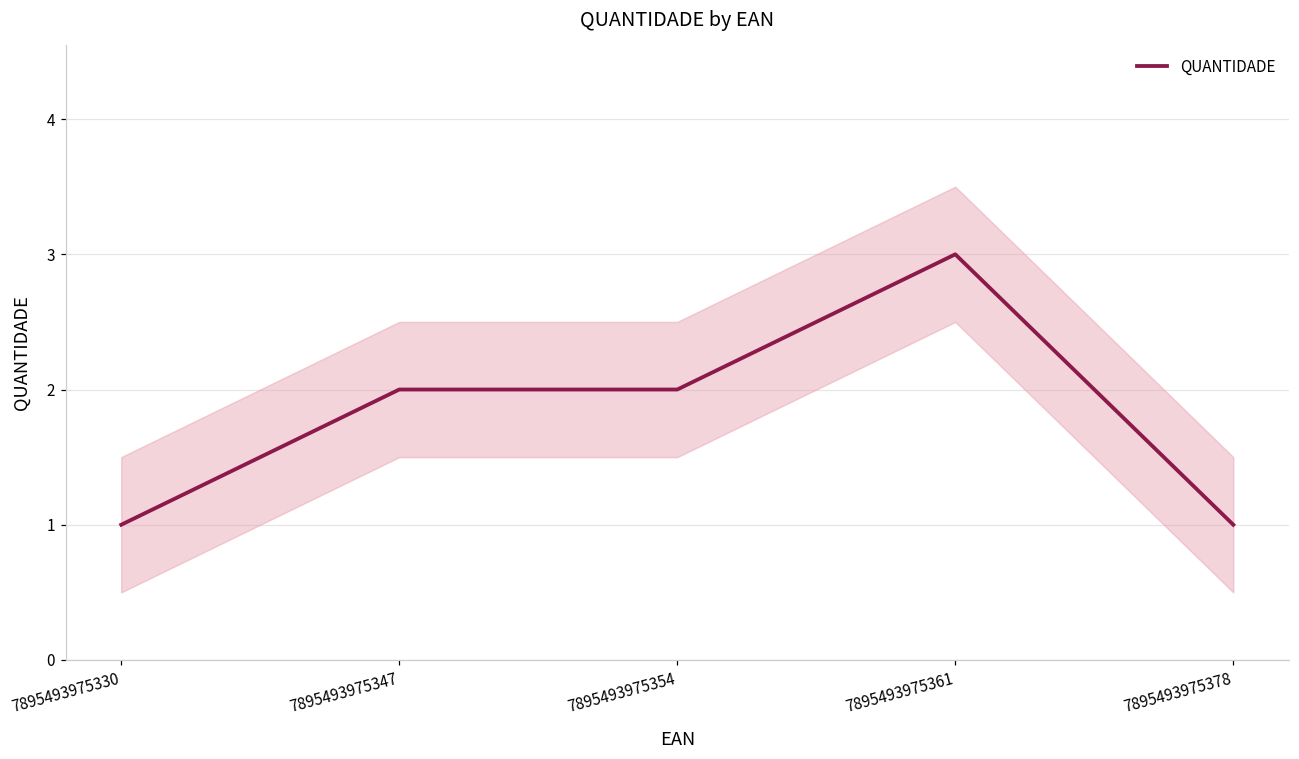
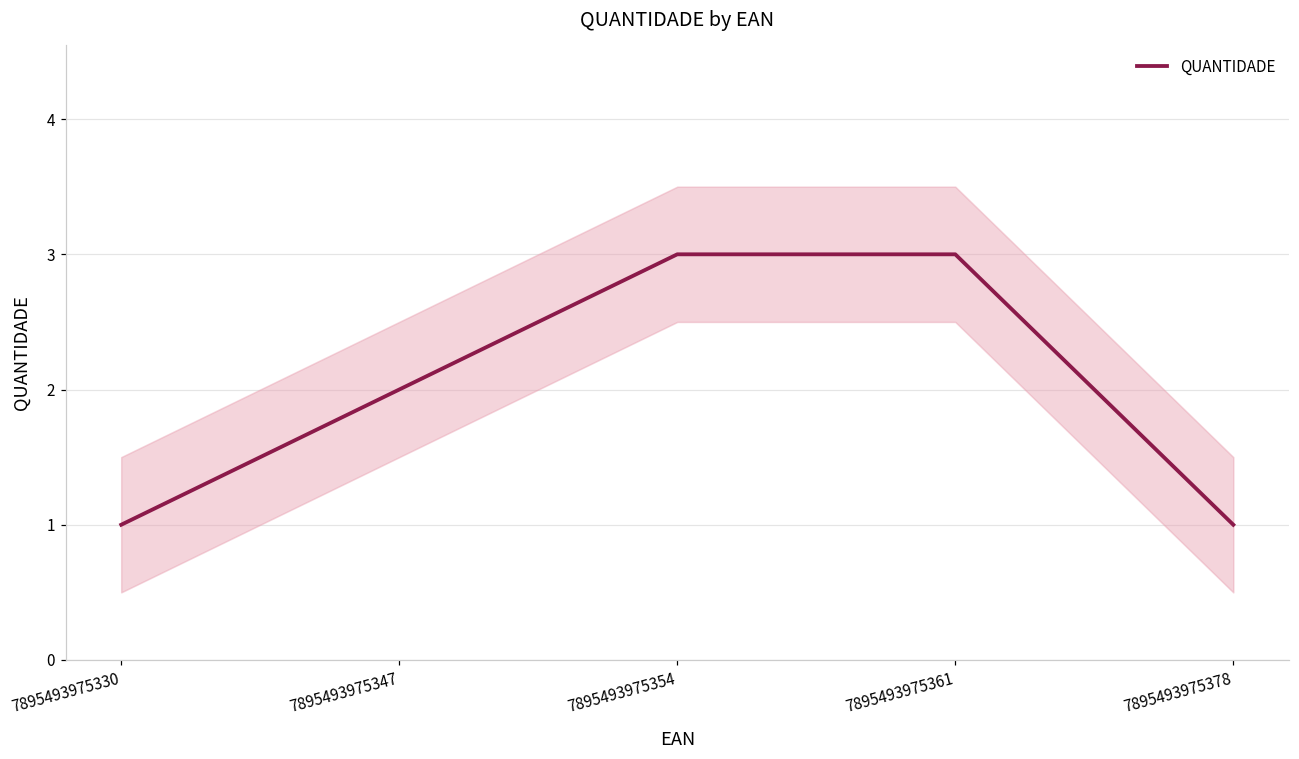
  {
    "QUANTIDADE": {
      "7895493975330": 1,
      "7895493975347": 2,
-     "7895493975354": 2,
+     "7895493975354": 3,
      "7895493975361": 3,
      "7895493975378": 1
    }
  }
